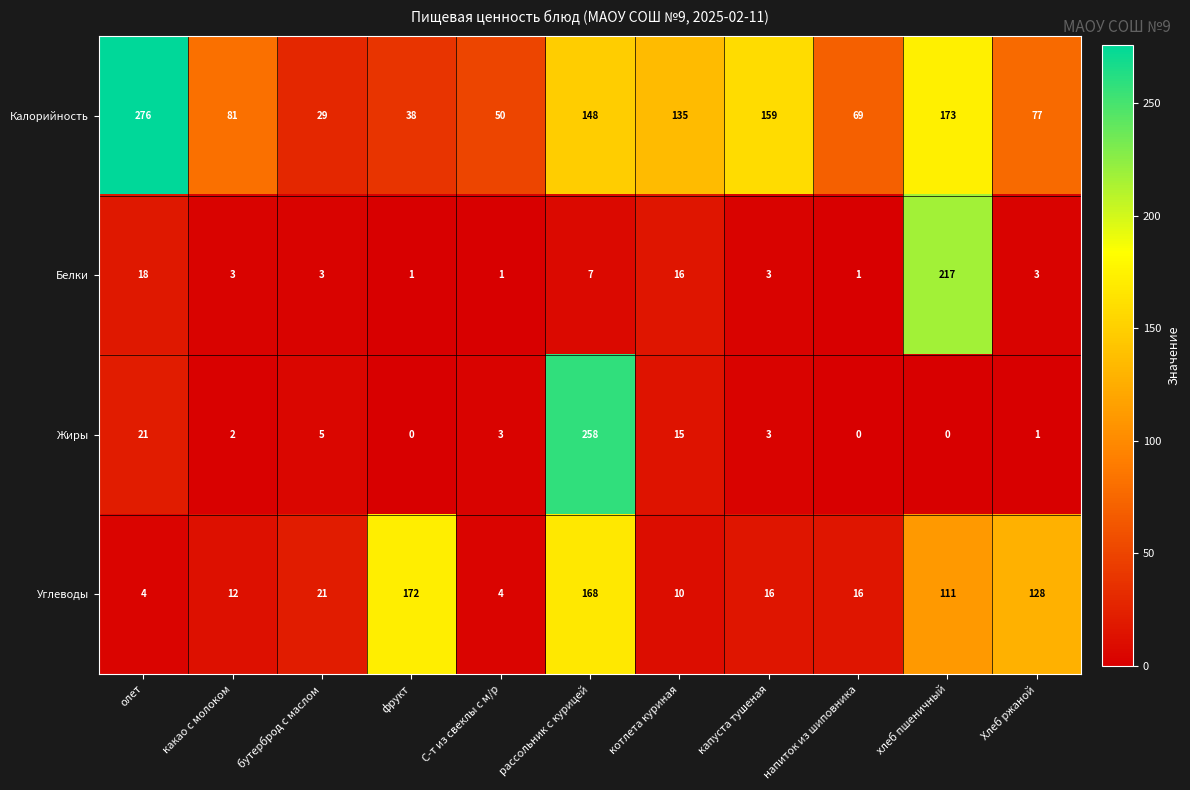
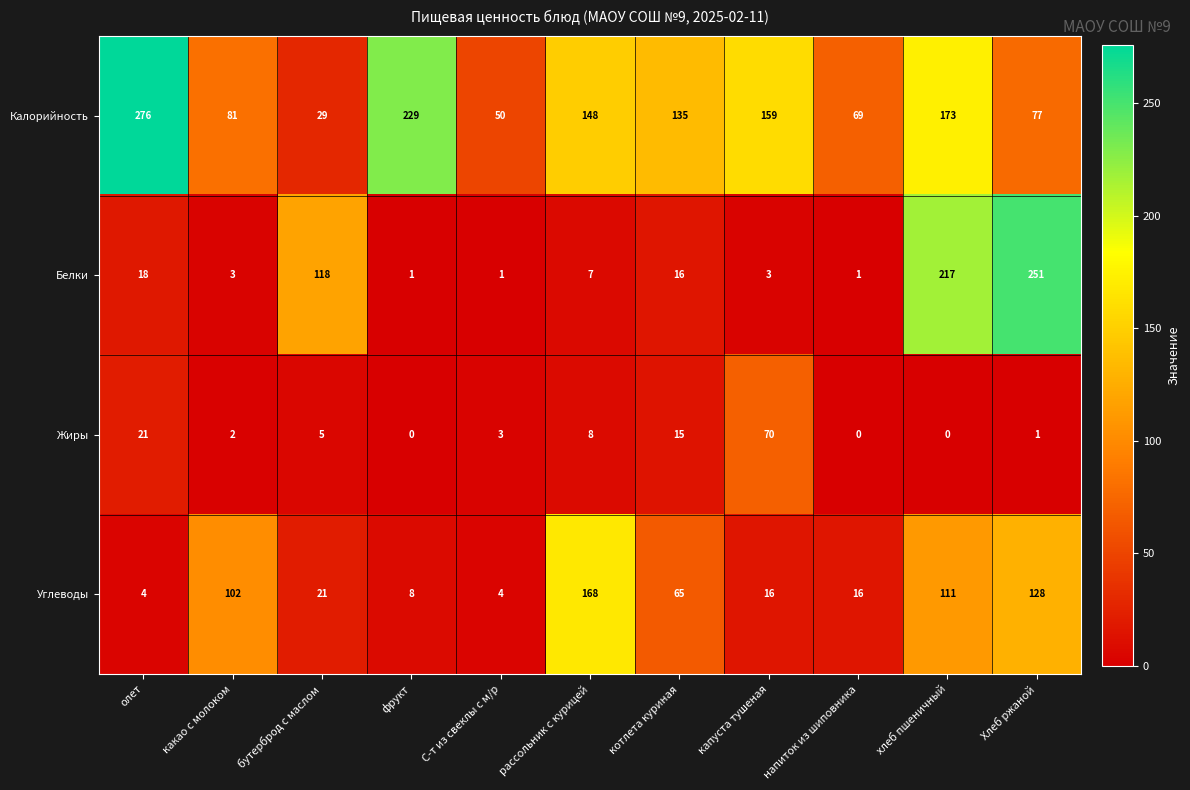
  {
    "Калорийность": {
      "олет": 276,
      "какао с молоком": 81,
      "бутерброд с маслом": 29,
-     "фрукт": 38,
+     "фрукт": 229,
      "С-т из свеклы с м/р": 50,
      "рассольник с курицей": 148,
      "котлета куриная": 135,
      "капуста тушеная": 159,
      "напиток из шиповника": 69,
      "хлеб пшеничный": 173,
      "Хлеб ржаной": 77
    },
    "Белки": {
      "олет": 18,
      "какао с молоком": 3,
-     "бутерброд с маслом": 3,
+     "бутерброд с маслом": 118,
      "фрукт": 1,
      "С-т из свеклы с м/р": 1,
      "рассольник с курицей": 7,
      "котлета куриная": 16,
      "капуста тушеная": 3,
      "напиток из шиповника": 1,
      "хлеб пшеничный": 217,
-     "Хлеб ржаной": 3
+     "Хлеб ржаной": 251
    },
    "Жиры": {
      "олет": 21,
      "какао с молоком": 2,
      "бутерброд с маслом": 5,
      "фрукт": 0,
      "С-т из свеклы с м/р": 3,
-     "рассольник с курицей": 258,
+     "рассольник с курицей": 8,
      "котлета куриная": 15,
-     "капуста тушеная": 3,
+     "капуста тушеная": 70,
      "напиток из шиповника": 0,
      "хлеб пшеничный": 0,
      "Хлеб ржаной": 1
    },
    "Углеводы": {
      "олет": 4,
-     "какао с молоком": 12,
+     "какао с молоком": 102,
      "бутерброд с маслом": 21,
-     "фрукт": 172,
+     "фрукт": 8,
      "С-т из свеклы с м/р": 4,
      "рассольник с курицей": 168,
-     "котлета куриная": 10,
+     "котлета куриная": 65,
      "капуста тушеная": 16,
      "напиток из шиповника": 16,
      "хлеб пшеничный": 111,
      "Хлеб ржаной": 128
    }
  }
